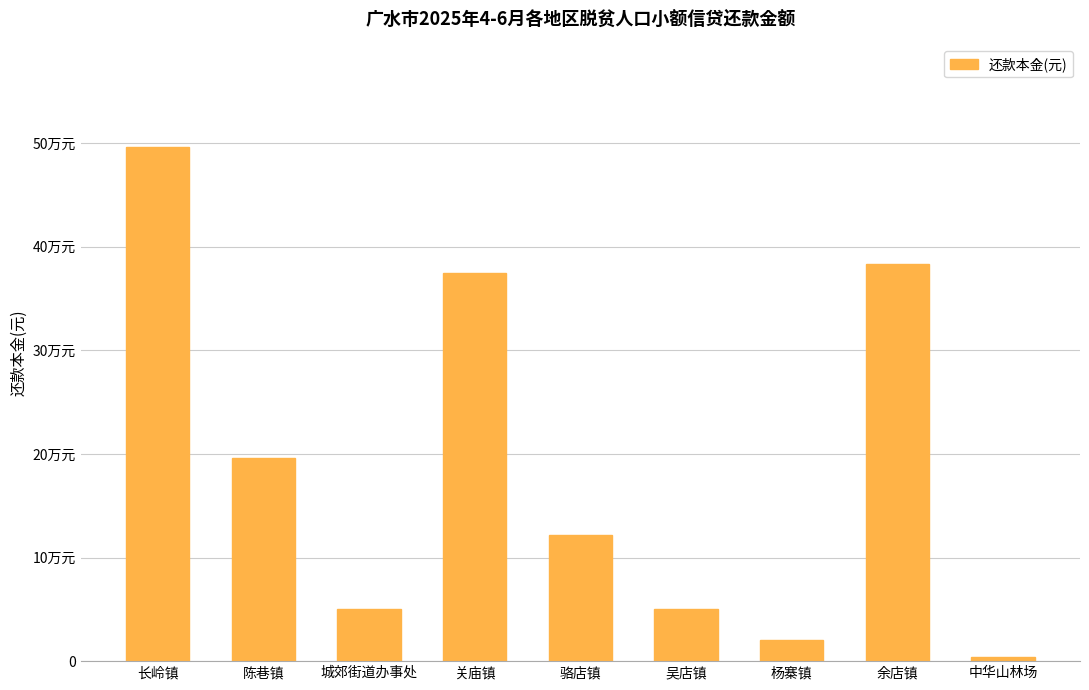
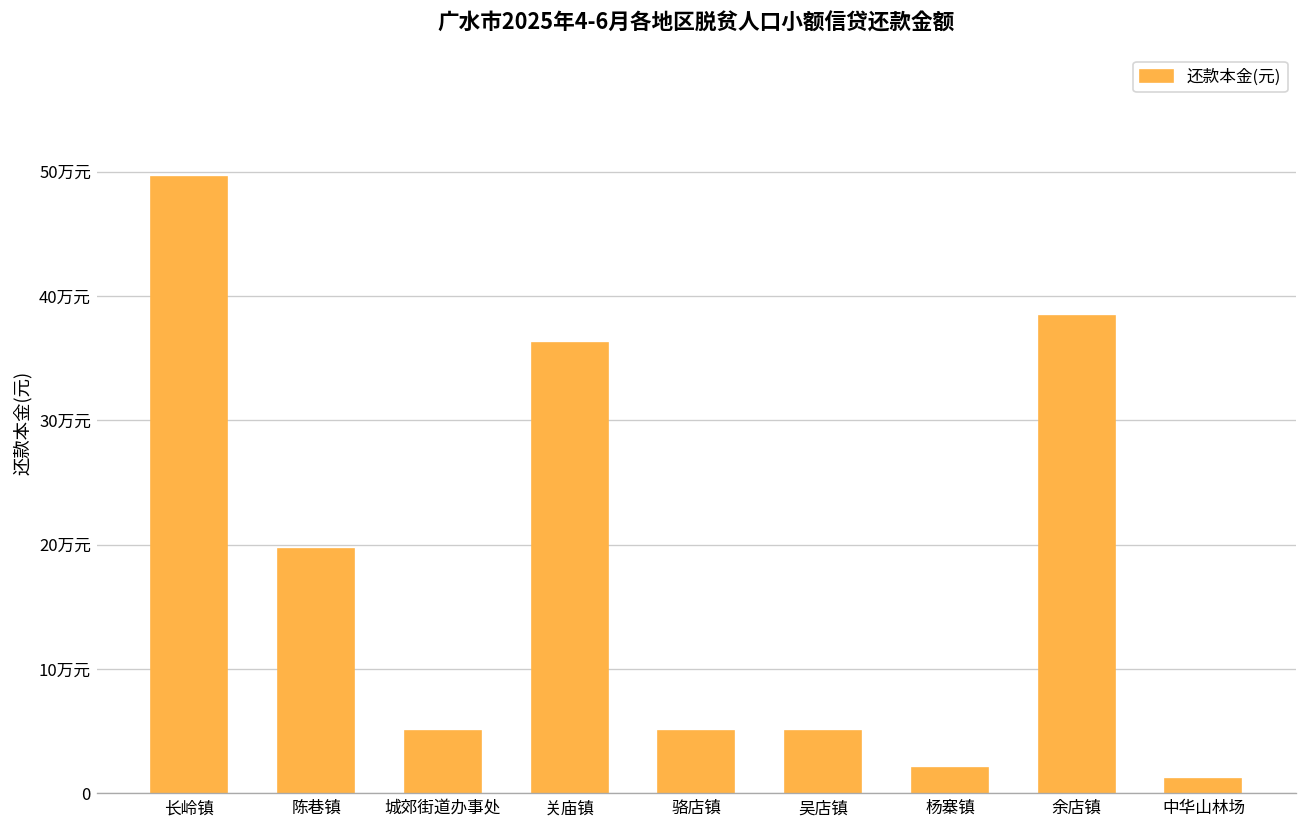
  {
    "长岭镇": "49.6万元",
    "陈巷镇": "19.6万元",
    "城郊街道办事处": "5.0万元",
-   "关庙镇": "37.4万元",
-   "骆店镇": "12.2万元",
+   "关庙镇": "36.2万元",
+   "骆店镇": "5.0万元",
    "吴店镇": "5.0万元",
    "杨寨镇": "2.0万元",
    "余店镇": "38.4万元",
-   "中华山林场": "0.4万元"
+   "中华山林场": "1.2万元"
  }
